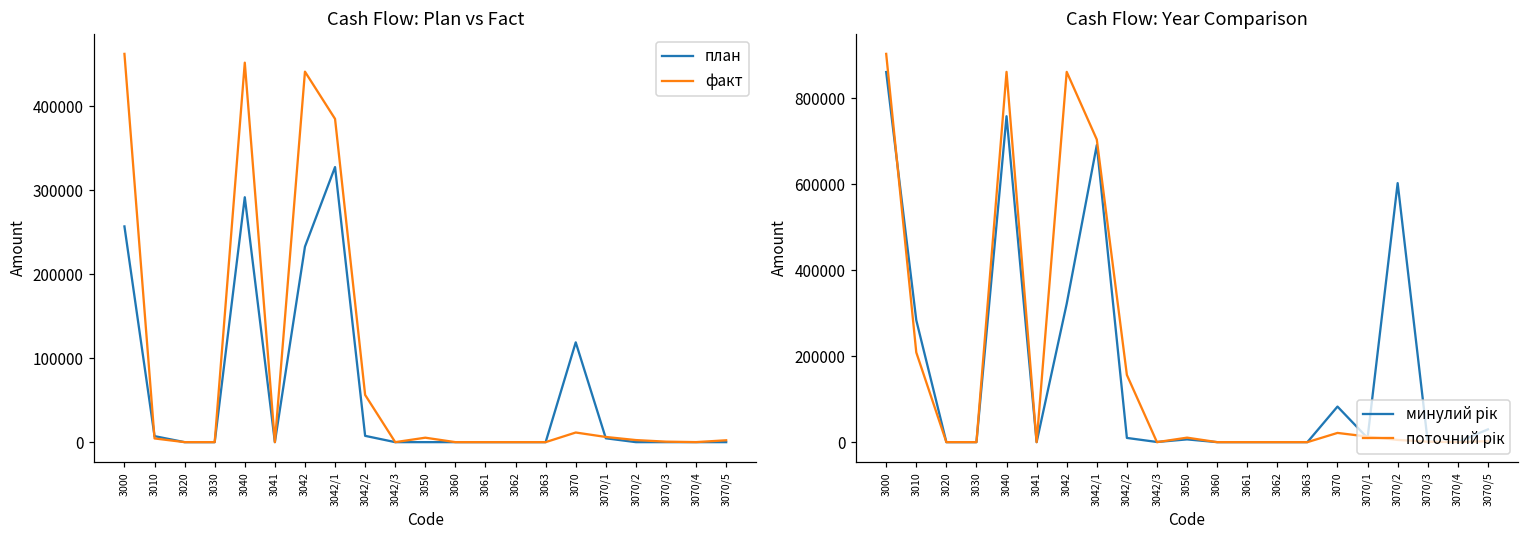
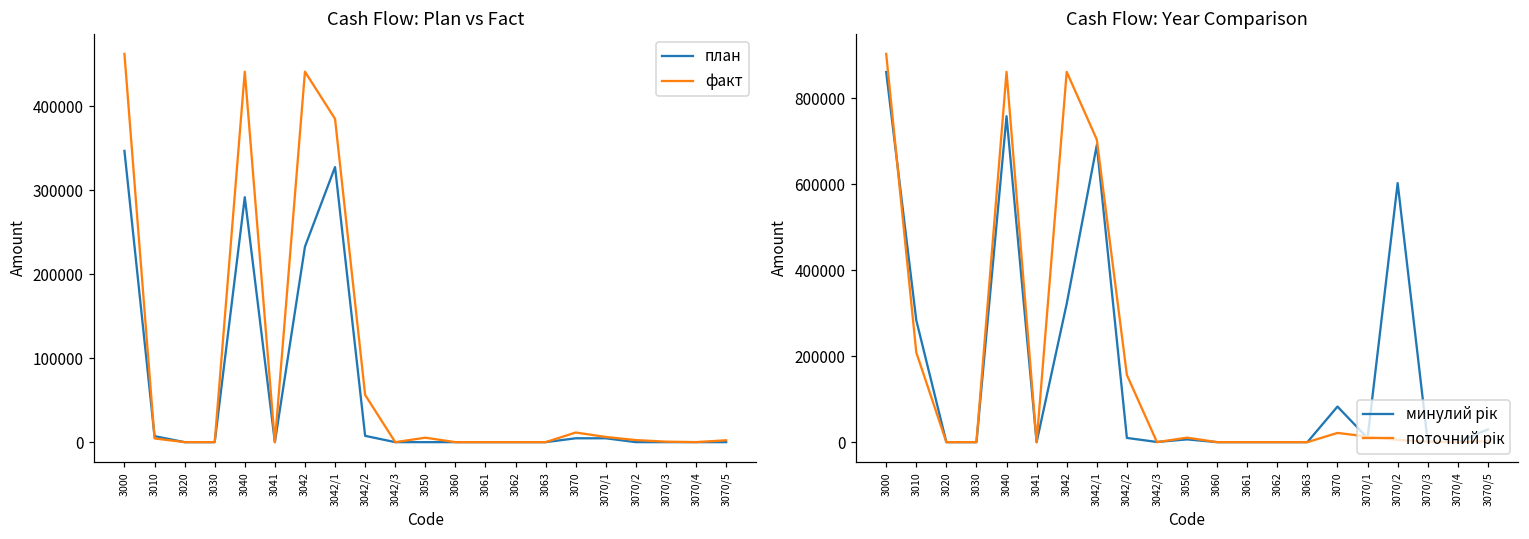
  {
    "Cash Flow: Plan vs Fact": {
      "план": {
-       "3000": 260000,
+       "3000": 350000,
        "3040": 290000,
        "3042": 230000,
        "3042/1": 330000,
        "3042/2": 10000,
        "3050": 0,
-       "3070": 120000
+       "3070": 0
      },
      "факт": {
        "3000": 460000,
-       "3040": 450000,
+       "3040": 440000,
        "3042": 440000,
        "3042/1": 380000,
        "3042/2": 60000,
        "3050": 10000,
        "3070": 10000
      }
    },
    "Cash Flow: Year Comparison": {
      "минулий рік": {
        "3000": 860000,
        "3010": 280000,
        "3040": 760000,
        "3042": 320000,
        "3042/1": 690000,
        "3042/2": 10000,
        "3070": 80000,
        "3070/2": 600000
      },
      "поточний рік": {
        "3000": 900000,
        "3010": 210000,
        "3040": 860000,
        "3042": 860000,
        "3042/1": 700000,
        "3042/2": 160000,
        "3070": 20000
      }
    }
  }
